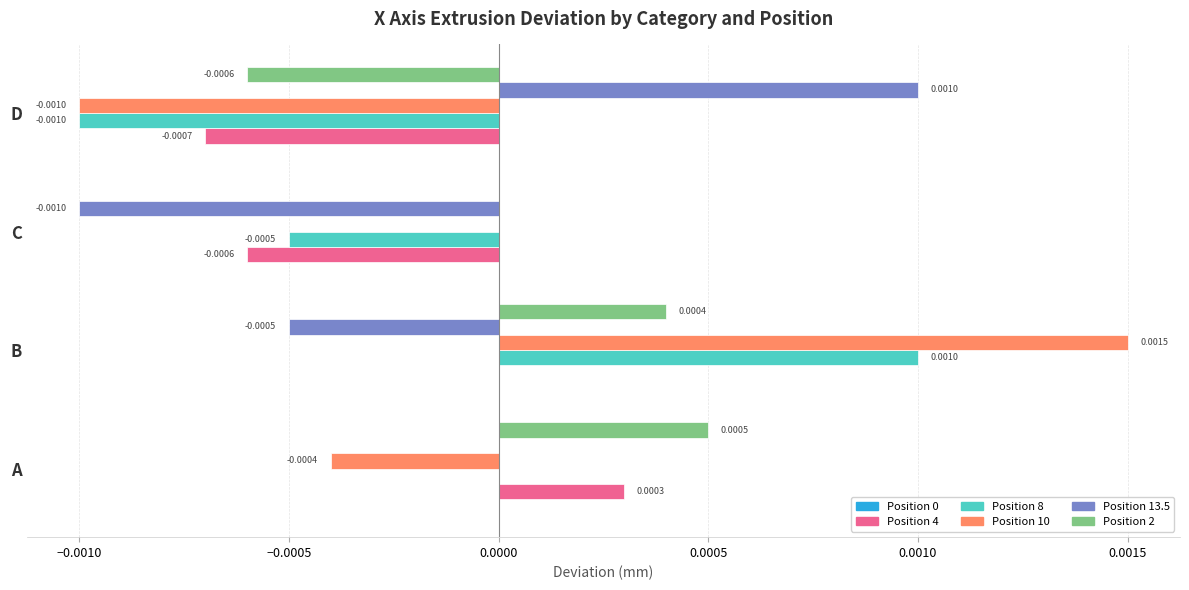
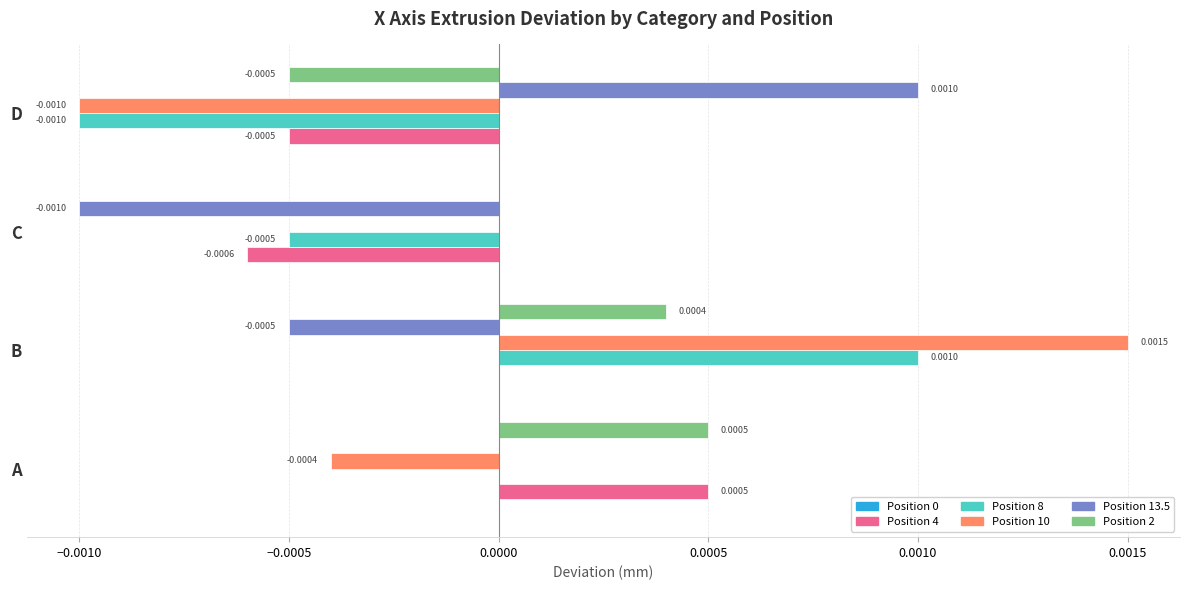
  {
    "Position 4": {
-     "D": -0.0007,
+     "D": -0.0005,
      "C": -0.0006,
-     "A": 0.0003
+     "A": 0.0005
    },
    "Position 10": {
      "D": -0.0010,
      "B": 0.0015,
      "A": -0.0004
    },
    "Position 13.5": {
      "D": 0.0010,
      "C": -0.0010,
      "B": -0.0005
    },
    "Position 2": {
-     "D": -0.0006,
+     "D": -0.0005,
      "B": 0.0004,
      "A": 0.0005
    }
  }
